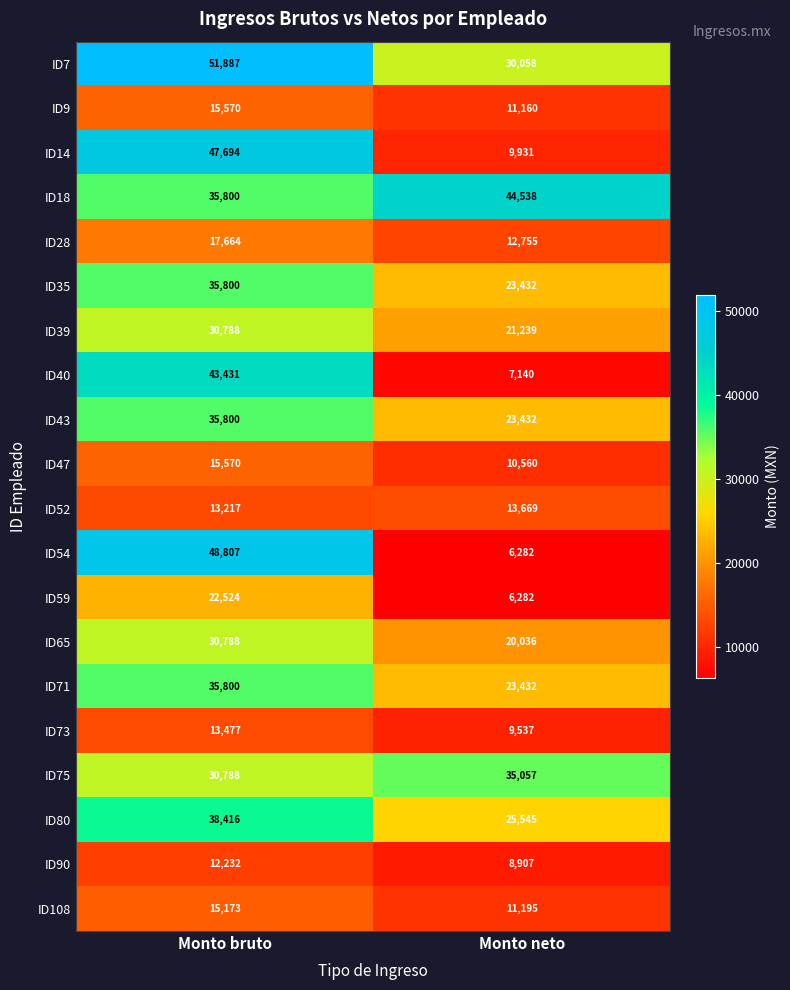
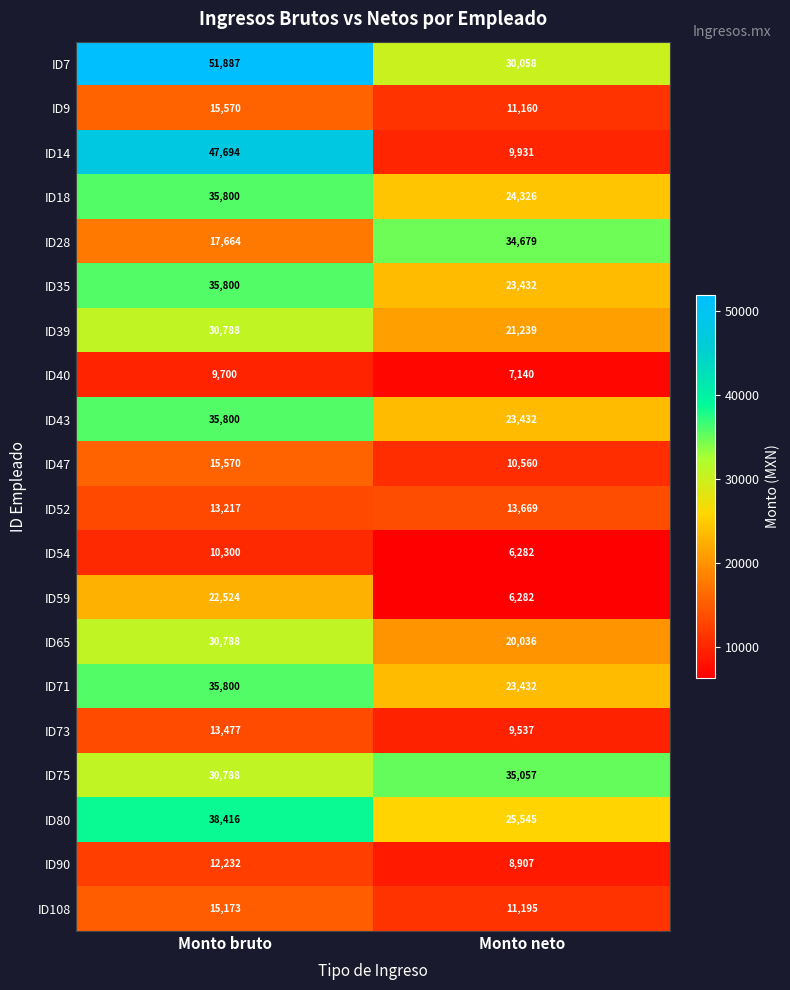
  {
    "ID7": {
      "Monto bruto": "51,887",
      "Monto neto": "30,058"
    },
    "ID9": {
      "Monto bruto": "15,570",
      "Monto neto": "11,160"
    },
    "ID14": {
      "Monto bruto": "47,694",
      "Monto neto": "9,931"
    },
    "ID18": {
      "Monto bruto": "35,800",
-     "Monto neto": "44,538"
+     "Monto neto": "24,326"
    },
    "ID28": {
      "Monto bruto": "17,664",
-     "Monto neto": "12,755"
+     "Monto neto": "34,679"
    },
    "ID35": {
      "Monto bruto": "35,800",
      "Monto neto": "23,432"
    },
    "ID39": {
      "Monto bruto": "30,788",
      "Monto neto": "21,239"
    },
    "ID40": {
-     "Monto bruto": "43,431",
+     "Monto bruto": "9,700",
      "Monto neto": "7,140"
    },
    "ID43": {
      "Monto bruto": "35,800",
      "Monto neto": "23,432"
    },
    "ID47": {
      "Monto bruto": "15,570",
      "Monto neto": "10,560"
    },
    "ID52": {
      "Monto bruto": "13,217",
      "Monto neto": "13,669"
    },
    "ID54": {
-     "Monto bruto": "48,807",
+     "Monto bruto": "10,300",
      "Monto neto": "6,282"
    },
    "ID59": {
      "Monto bruto": "22,524",
      "Monto neto": "6,282"
    },
    "ID65": {
      "Monto bruto": "30,788",
      "Monto neto": "20,036"
    },
    "ID71": {
      "Monto bruto": "35,800",
      "Monto neto": "23,432"
    },
    "ID73": {
      "Monto bruto": "13,477",
      "Monto neto": "9,537"
    },
    "ID75": {
      "Monto bruto": "30,788",
      "Monto neto": "35,057"
    },
    "ID80": {
      "Monto bruto": "38,416",
      "Monto neto": "25,545"
    },
    "ID90": {
      "Monto bruto": "12,232",
      "Monto neto": "8,907"
    },
    "ID108": {
      "Monto bruto": "15,173",
      "Monto neto": "11,195"
    }
  }
